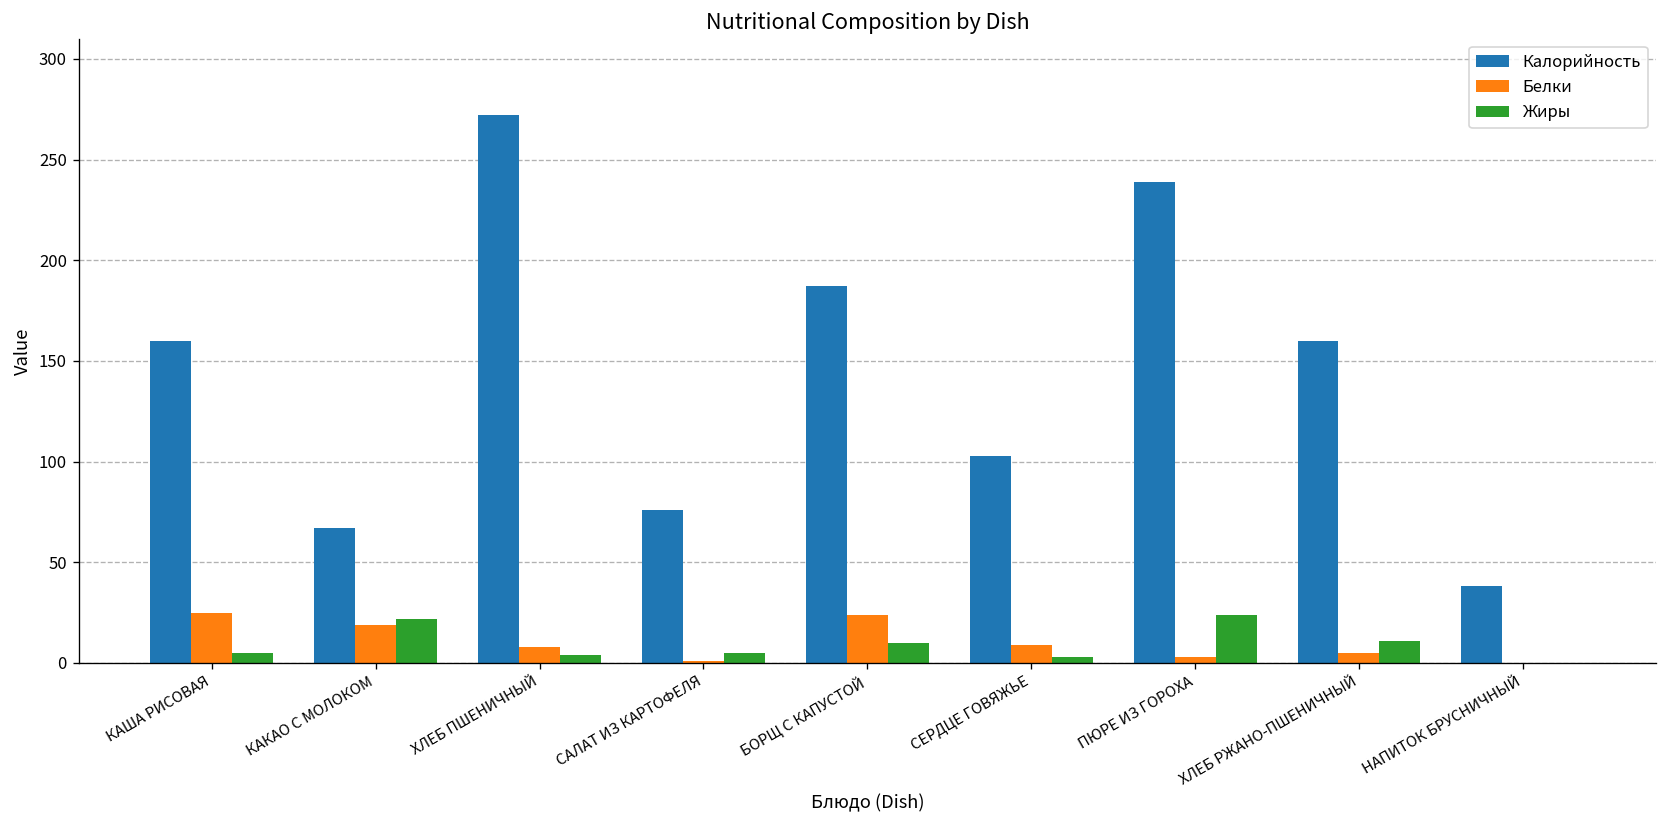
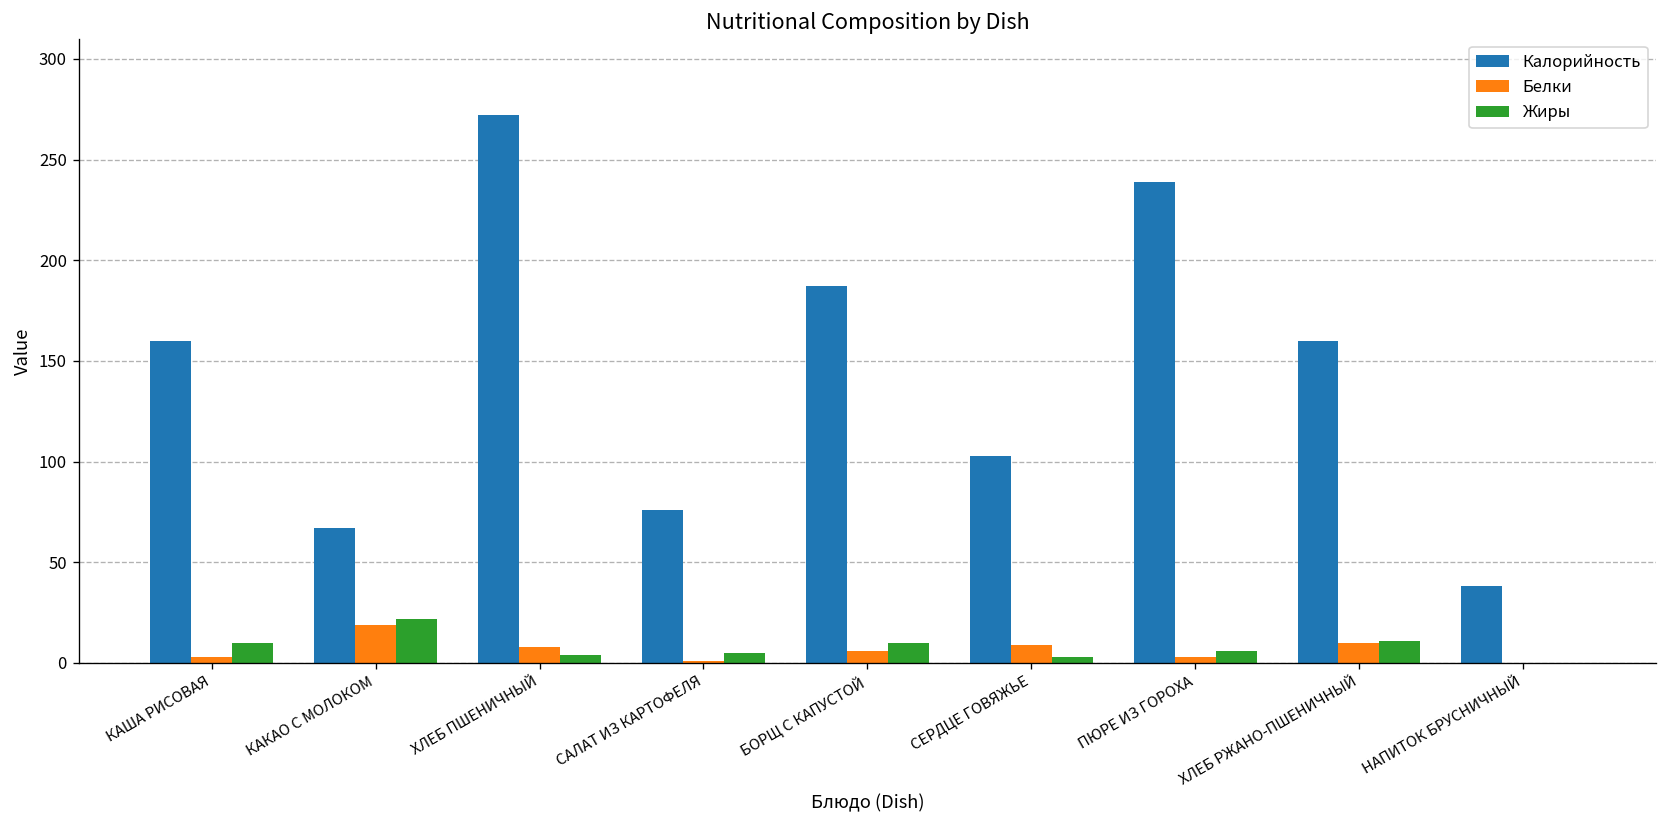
  {
    "Калорийность": {
      "КАША РИСОВАЯ": 160,
      "КАКАО С МОЛОКОМ": 67,
      "ХЛЕБ ПШЕНИЧНЫЙ": 272,
      "САЛАТ ИЗ КАРТОФЕЛЯ": 76,
      "БОРЩ С КАПУСТОЙ": 187,
      "СЕРДЦЕ ГОВЯЖЬЕ": 103,
      "ПЮРЕ ИЗ ГОРОХА": 239,
      "ХЛЕБ РЖАНО-ПШЕНИЧНЫЙ": 160,
      "НАПИТОК БРУСНИЧНЫЙ": 38
    },
    "Белки": {
-     "КАША РИСОВАЯ": 25,
+     "КАША РИСОВАЯ": 3,
      "КАКАО С МОЛОКОМ": 19,
      "ХЛЕБ ПШЕНИЧНЫЙ": 8,
-     "БОРЩ С КАПУСТОЙ": 24,
+     "БОРЩ С КАПУСТОЙ": 6,
      "СЕРДЦЕ ГОВЯЖЬЕ": 9,
      "ПЮРЕ ИЗ ГОРОХА": 3,
-     "ХЛЕБ РЖАНО-ПШЕНИЧНЫЙ": 5,
+     "ХЛЕБ РЖАНО-ПШЕНИЧНЫЙ": 10,
      "НАПИТОК БРУСНИЧНЫЙ": 0
    },
    "Жиры": {
-     "КАША РИСОВАЯ": 5,
+     "КАША РИСОВАЯ": 10,
      "КАКАО С МОЛОКОМ": 22,
      "ХЛЕБ ПШЕНИЧНЫЙ": 4,
      "САЛАТ ИЗ КАРТОФЕЛЯ": 5,
      "БОРЩ С КАПУСТОЙ": 10,
      "СЕРДЦЕ ГОВЯЖЬЕ": 3,
-     "ПЮРЕ ИЗ ГОРОХА": 24,
+     "ПЮРЕ ИЗ ГОРОХА": 6,
      "ХЛЕБ РЖАНО-ПШЕНИЧНЫЙ": 11,
      "НАПИТОК БРУСНИЧНЫЙ": 0
    }
  }
